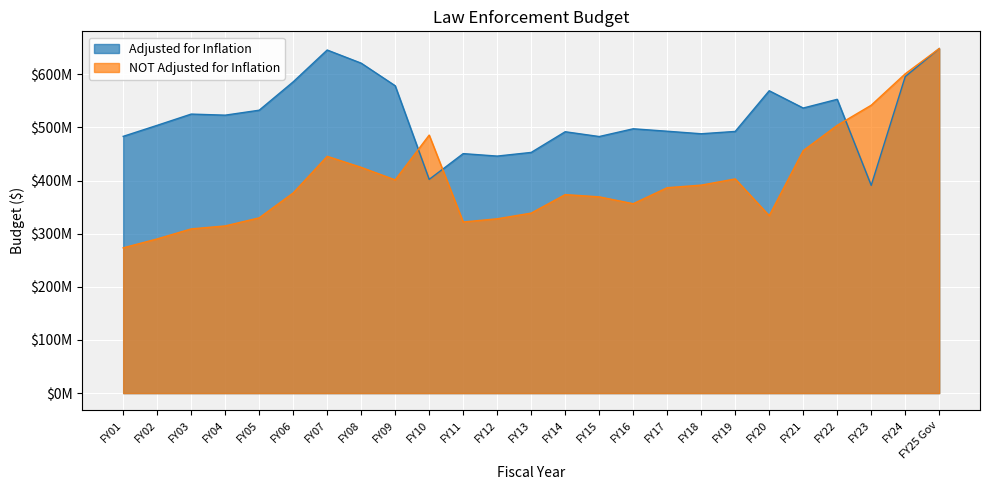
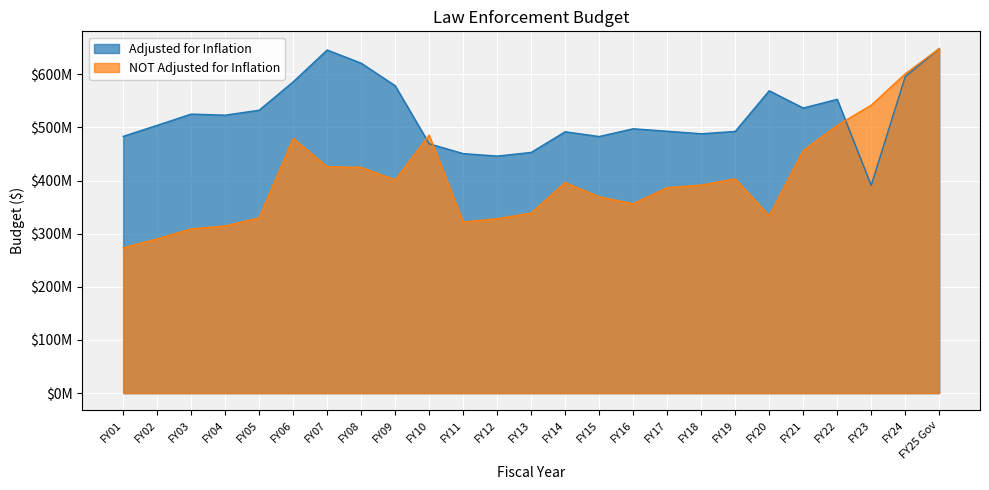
  {
    "Adjusted for Inflation": {
      "FY01": "$480000000",
      "FY02": "$500000000",
      "FY03": "$530000000",
      "FY04": "$520000000",
      "FY05": "$530000000",
      "FY06": "$590000000",
      "FY07": "$650000000",
      "FY08": "$620000000",
      "FY09": "$580000000",
-     "FY10": "$400000000",
+     "FY10": "$470000000",
      "FY11": "$450000000",
      "FY12": "$450000000",
      "FY13": "$450000000",
      "FY14": "$490000000",
      "FY15": "$480000000",
      "FY16": "$500000000",
      "FY17": "$490000000",
      "FY18": "$490000000",
      "FY19": "$490000000",
      "FY20": "$570000000",
      "FY21": "$540000000",
      "FY22": "$550000000",
      "FY23": "$390000000",
      "FY24": "$600000000"
    },
    "NOT Adjusted for Inflation": {
      "FY01": "$270000000",
      "FY02": "$290000000",
      "FY03": "$310000000",
      "FY04": "$310000000",
      "FY05": "$330000000",
-     "FY06": "$380000000",
-     "FY07": "$450000000",
+     "FY06": "$480000000",
+     "FY07": "$430000000",
      "FY08": "$420000000",
      "FY09": "$400000000",
      "FY10": "$490000000",
      "FY11": "$320000000",
      "FY12": "$330000000",
      "FY13": "$340000000",
-     "FY14": "$370000000",
+     "FY14": "$400000000",
      "FY15": "$370000000",
      "FY16": "$360000000",
      "FY17": "$390000000",
      "FY18": "$390000000",
      "FY19": "$400000000",
      "FY20": "$330000000",
      "FY21": "$460000000",
      "FY22": "$500000000",
      "FY23": "$540000000",
      "FY24": "$600000000"
    }
  }
